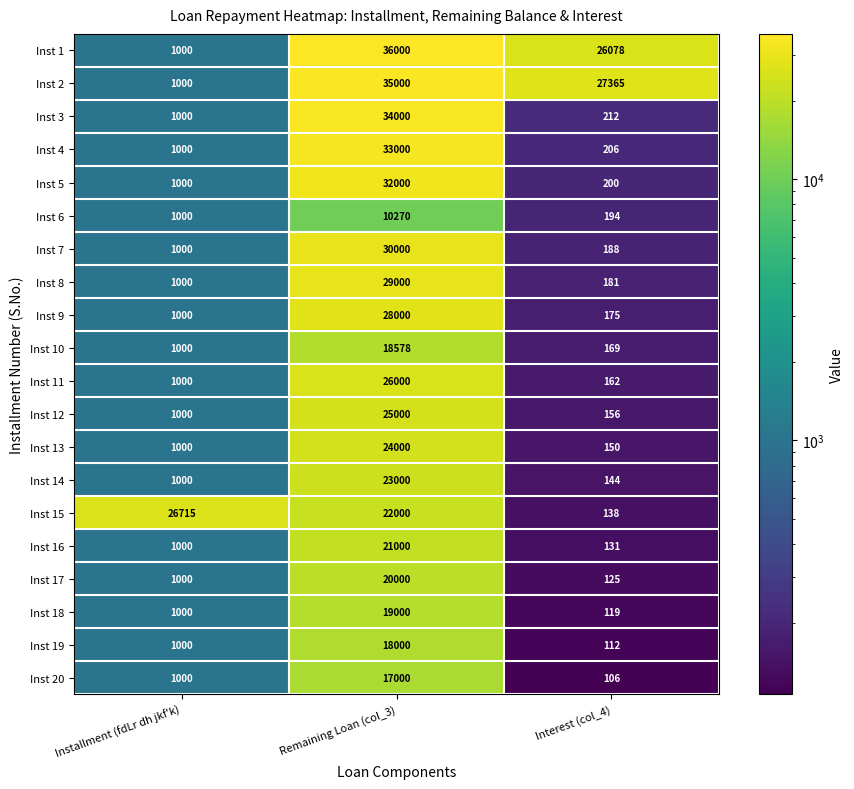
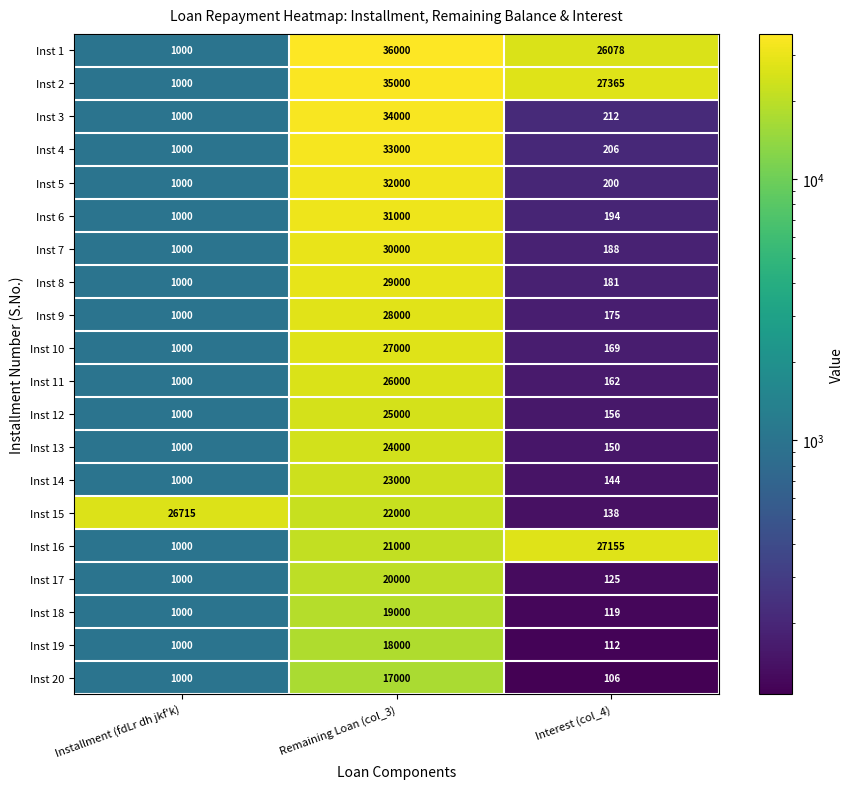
  {
    "Inst 1": {
      "Installment (fdLr dh jkf'k)": 1000,
      "Remaining Loan (col_3)": 36000,
      "Interest (col_4)": 26078
    },
    "Inst 2": {
      "Installment (fdLr dh jkf'k)": 1000,
      "Remaining Loan (col_3)": 35000,
      "Interest (col_4)": 27365
    },
    "Inst 3": {
      "Installment (fdLr dh jkf'k)": 1000,
      "Remaining Loan (col_3)": 34000,
      "Interest (col_4)": 212
    },
    "Inst 4": {
      "Installment (fdLr dh jkf'k)": 1000,
      "Remaining Loan (col_3)": 33000,
      "Interest (col_4)": 206
    },
    "Inst 5": {
      "Installment (fdLr dh jkf'k)": 1000,
      "Remaining Loan (col_3)": 32000,
      "Interest (col_4)": 200
    },
    "Inst 6": {
      "Installment (fdLr dh jkf'k)": 1000,
-     "Remaining Loan (col_3)": 10270,
+     "Remaining Loan (col_3)": 31000,
      "Interest (col_4)": 194
    },
    "Inst 7": {
      "Installment (fdLr dh jkf'k)": 1000,
      "Remaining Loan (col_3)": 30000,
      "Interest (col_4)": 188
    },
    "Inst 8": {
      "Installment (fdLr dh jkf'k)": 1000,
      "Remaining Loan (col_3)": 29000,
      "Interest (col_4)": 181
    },
    "Inst 9": {
      "Installment (fdLr dh jkf'k)": 1000,
      "Remaining Loan (col_3)": 28000,
      "Interest (col_4)": 175
    },
    "Inst 10": {
      "Installment (fdLr dh jkf'k)": 1000,
-     "Remaining Loan (col_3)": 18578,
+     "Remaining Loan (col_3)": 27000,
      "Interest (col_4)": 169
    },
    "Inst 11": {
      "Installment (fdLr dh jkf'k)": 1000,
      "Remaining Loan (col_3)": 26000,
      "Interest (col_4)": 162
    },
    "Inst 12": {
      "Installment (fdLr dh jkf'k)": 1000,
      "Remaining Loan (col_3)": 25000,
      "Interest (col_4)": 156
    },
    "Inst 13": {
      "Installment (fdLr dh jkf'k)": 1000,
      "Remaining Loan (col_3)": 24000,
      "Interest (col_4)": 150
    },
    "Inst 14": {
      "Installment (fdLr dh jkf'k)": 1000,
      "Remaining Loan (col_3)": 23000,
      "Interest (col_4)": 144
    },
    "Inst 15": {
      "Installment (fdLr dh jkf'k)": 26715,
      "Remaining Loan (col_3)": 22000,
      "Interest (col_4)": 138
    },
    "Inst 16": {
      "Installment (fdLr dh jkf'k)": 1000,
      "Remaining Loan (col_3)": 21000,
-     "Interest (col_4)": 131
+     "Interest (col_4)": 27155
    },
    "Inst 17": {
      "Installment (fdLr dh jkf'k)": 1000,
      "Remaining Loan (col_3)": 20000,
      "Interest (col_4)": 125
    },
    "Inst 18": {
      "Installment (fdLr dh jkf'k)": 1000,
      "Remaining Loan (col_3)": 19000,
      "Interest (col_4)": 119
    },
    "Inst 19": {
      "Installment (fdLr dh jkf'k)": 1000,
      "Remaining Loan (col_3)": 18000,
      "Interest (col_4)": 112
    },
    "Inst 20": {
      "Installment (fdLr dh jkf'k)": 1000,
      "Remaining Loan (col_3)": 17000,
      "Interest (col_4)": 106
    }
  }
